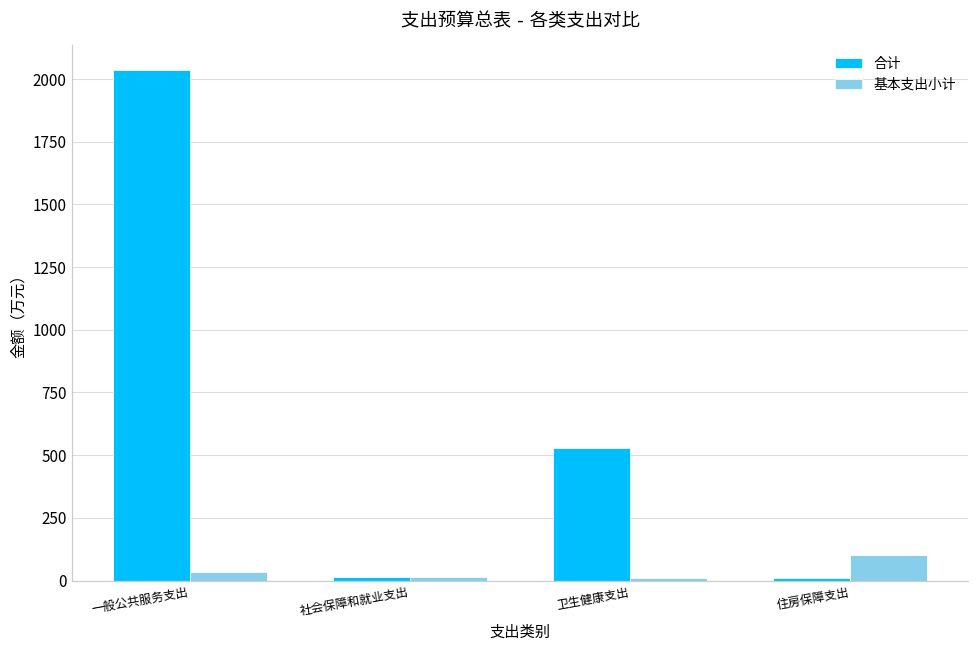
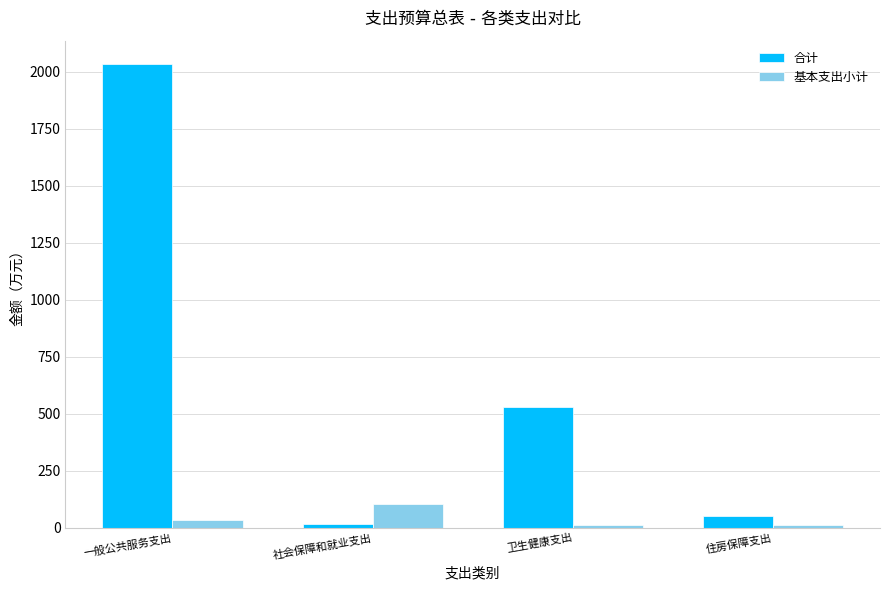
  {
    "合计": {
      "一般公共服务支出": 2030,
      "社会保障和就业支出": 20,
      "卫生健康支出": 530,
-     "住房保障支出": 10
+     "住房保障支出": 50
    },
    "基本支出小计": {
      "一般公共服务支出": 40,
-     "社会保障和就业支出": 20,
+     "社会保障和就业支出": 110,
      "卫生健康支出": 10,
-     "住房保障支出": 100
+     "住房保障支出": 10
    }
  }
